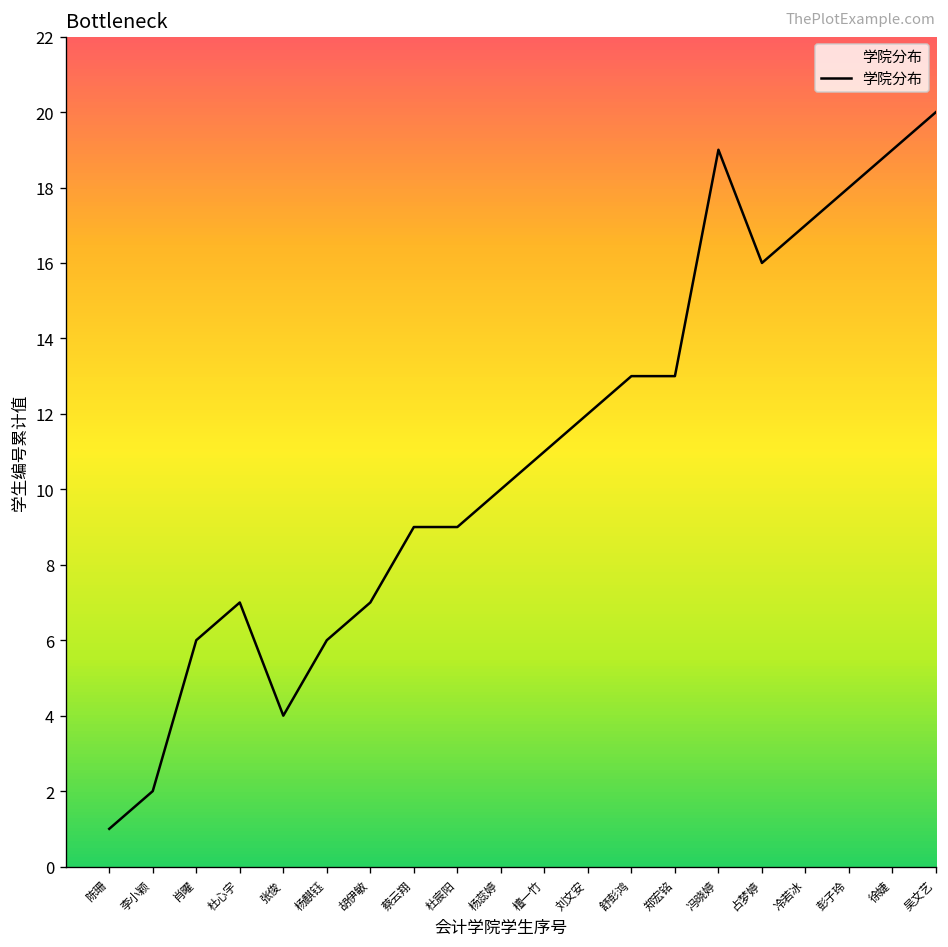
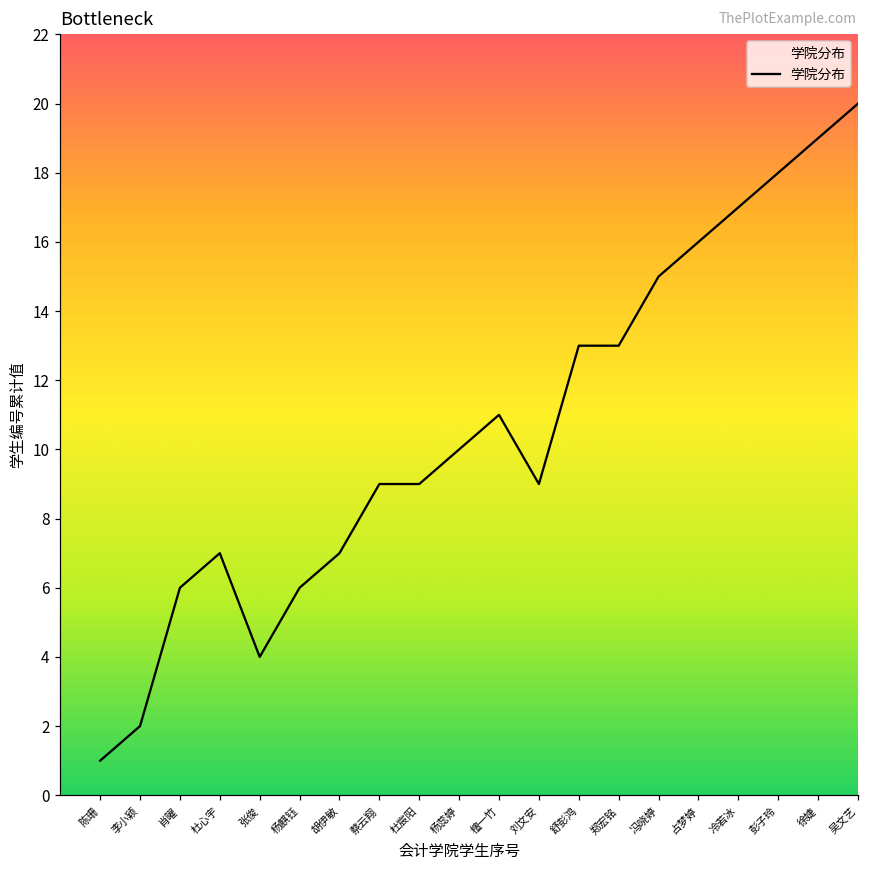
  {
    "陈珊": 1,
    "李小颖": 2,
    "肖曜": 6,
    "杜心宇": 7,
    "张俊": 4,
    "杨麒钰": 6,
    "胡伊敏": 7,
    "蔡云翔": 9,
    "杜宸阳": 9,
    "杨蕊婷": 10,
    "檀一竹": 11,
-   "刘文安": 12,
+   "刘文安": 9,
    "舒彭鸿": 13,
    "郑宏铭": 13,
-   "冯晓婷": 19,
+   "冯晓婷": 15,
    "占梦婷": 16,
    "冷若冰": 17,
    "彭子玲": 18,
    "徐婕": 19,
    "吴文艺": 20
  }
